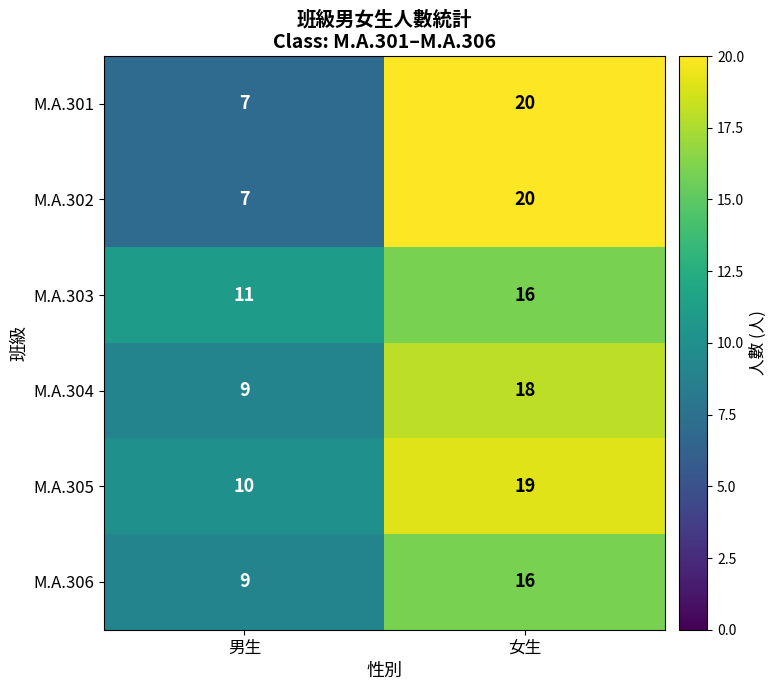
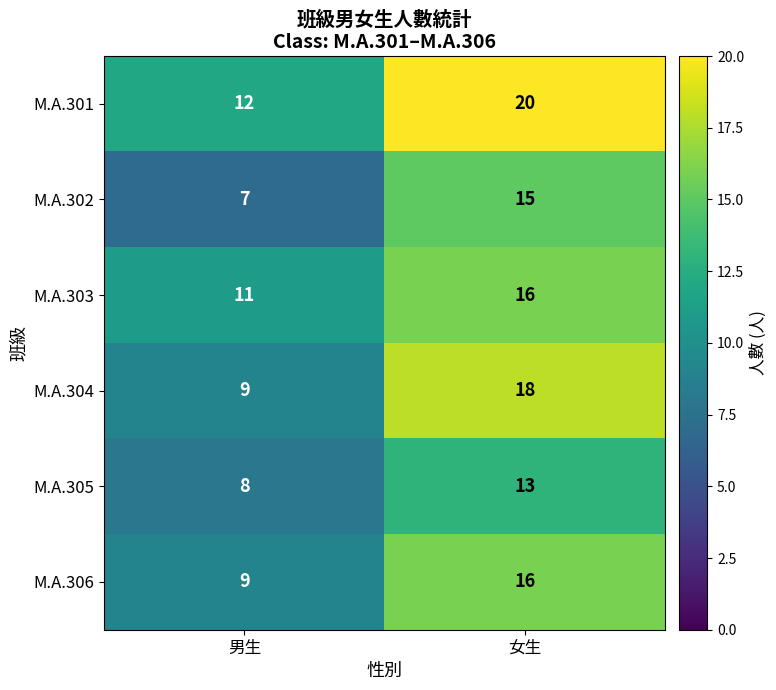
  {
    "M.A.301": {
-     "男生": 7,
+     "男生": 12,
      "女生": 20
    },
    "M.A.302": {
      "男生": 7,
-     "女生": 20
+     "女生": 15
    },
    "M.A.303": {
      "男生": 11,
      "女生": 16
    },
    "M.A.304": {
      "男生": 9,
      "女生": 18
    },
    "M.A.305": {
-     "男生": 10,
-     "女生": 19
+     "男生": 8,
+     "女生": 13
    },
    "M.A.306": {
      "男生": 9,
      "女生": 16
    }
  }
